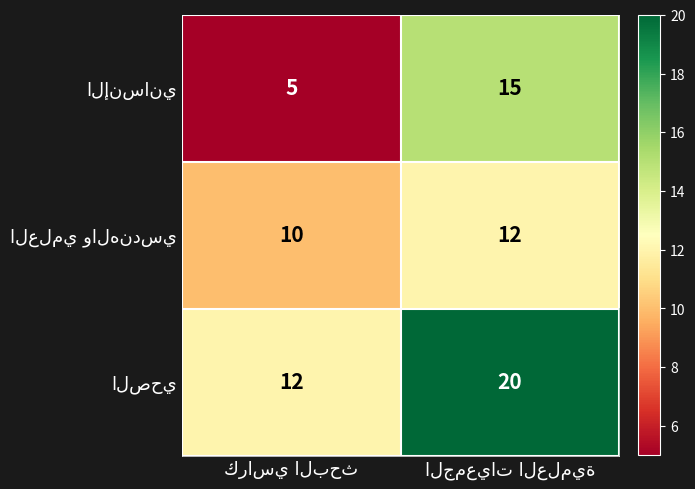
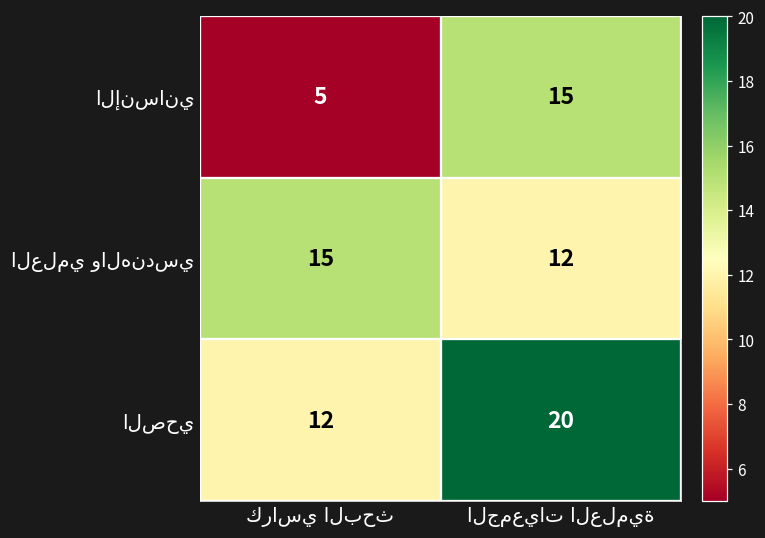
  {
    "الإنساني": {
      "كراسي البحث": 5,
      "الجمعيات العلمية": 15
    },
    "العلمي والهندسي": {
-     "كراسي البحث": 10,
+     "كراسي البحث": 15,
      "الجمعيات العلمية": 12
    },
    "الصحي": {
      "كراسي البحث": 12,
      "الجمعيات العلمية": 20
    }
  }
